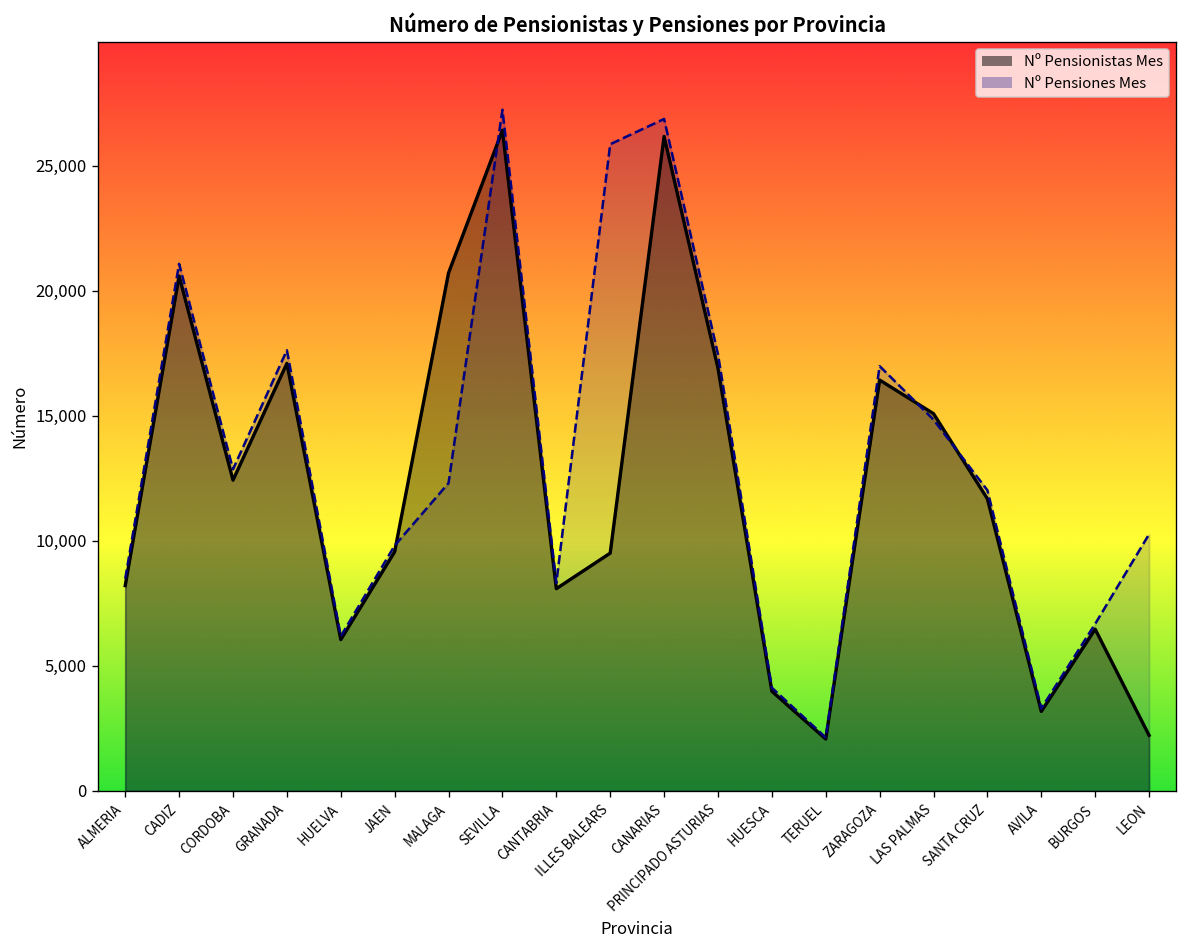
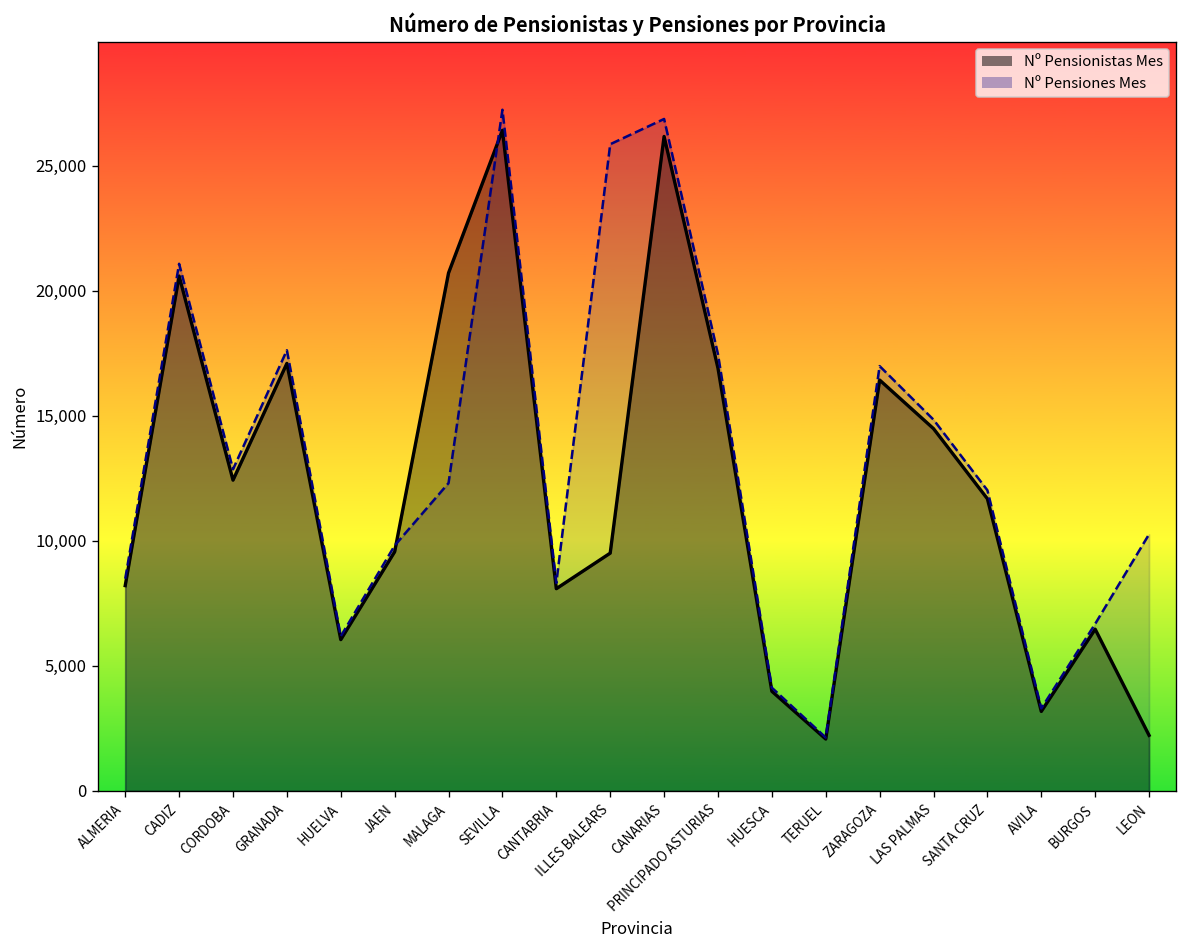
  {
    "Nº Pensionistas Mes": {
      "ALMERIA": "8,200",
      "CADIZ": "20,600",
      "CORDOBA": "12,400",
      "GRANADA": "17,100",
      "HUELVA": "6,100",
      "JAEN": "9,600",
      "MALAGA": "20,700",
      "SEVILLA": "26,400",
      "CANTABRIA": "8,100",
      "ILLES BALEARS": "9,500",
      "CANARIAS": "26,200",
      "PRINCIPADO ASTURIAS": "16,900",
      "HUESCA": "4,000",
      "ZARAGOZA": "16,400",
-     "LAS PALMAS": "15,100",
+     "LAS PALMAS": "14,500",
      "SANTA CRUZ": "11,700",
      "BURGOS": "6,500",
      "LEON": "2,200"
    },
    "Nº Pensiones Mes": {
      "ALMERIA": "8,500",
      "CADIZ": "21,100",
      "CORDOBA": "12,900",
      "GRANADA": "17,600",
      "HUELVA": "6,200",
      "JAEN": "9,800",
      "MALAGA": "12,300",
      "SEVILLA": "27,200",
      "CANTABRIA": "8,300",
      "ILLES BALEARS": "25,900",
      "CANARIAS": "26,900",
      "PRINCIPADO ASTURIAS": "17,500",
      "HUESCA": "4,100",
      "ZARAGOZA": "17,000",
      "LAS PALMAS": "14,800",
      "SANTA CRUZ": "12,000",
      "BURGOS": "6,700",
      "LEON": "10,300"
    }
  }
